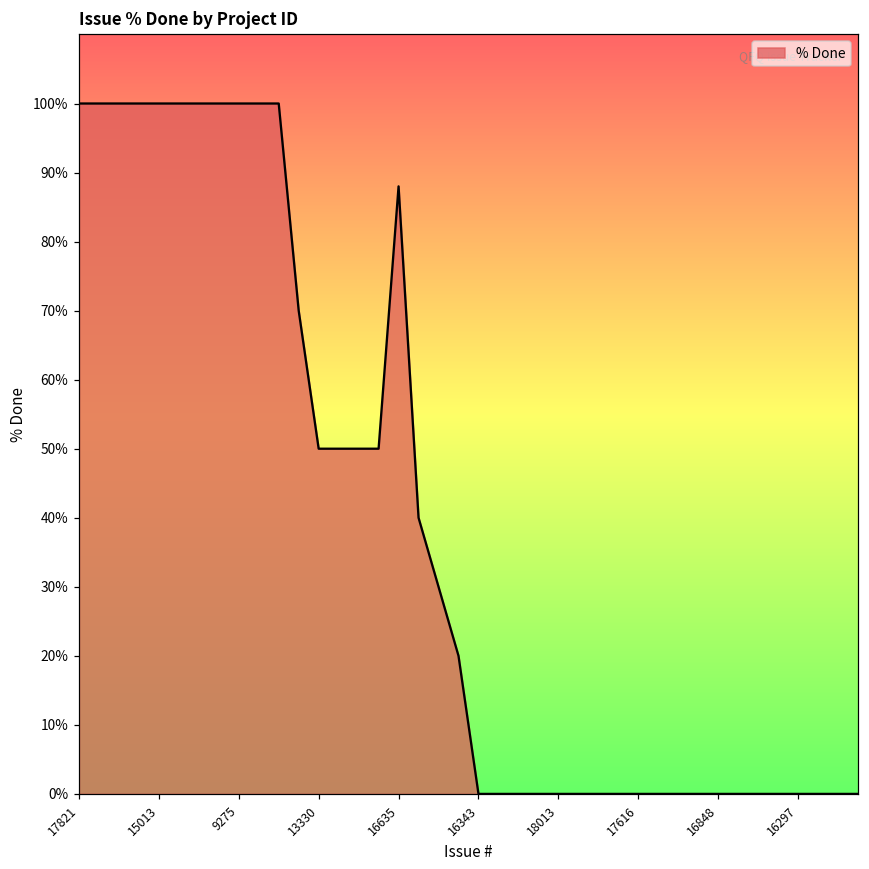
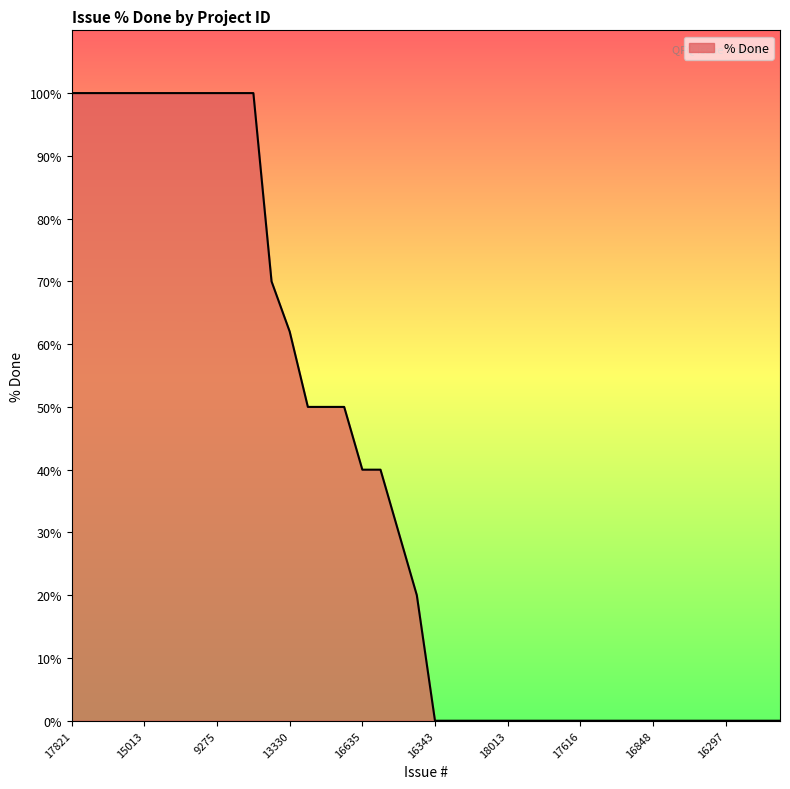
  {
    "17821": "100%",
    "15013": "100%",
    "9275": "100%",
-   "13330": "50%",
-   "16635": "88%",
+   "13330": "62%",
+   "16635": "40%",
    "16343": "0%",
    "18013": "0%",
    "17616": "0%",
    "16848": "0%",
    "16297": "0%"
  }
